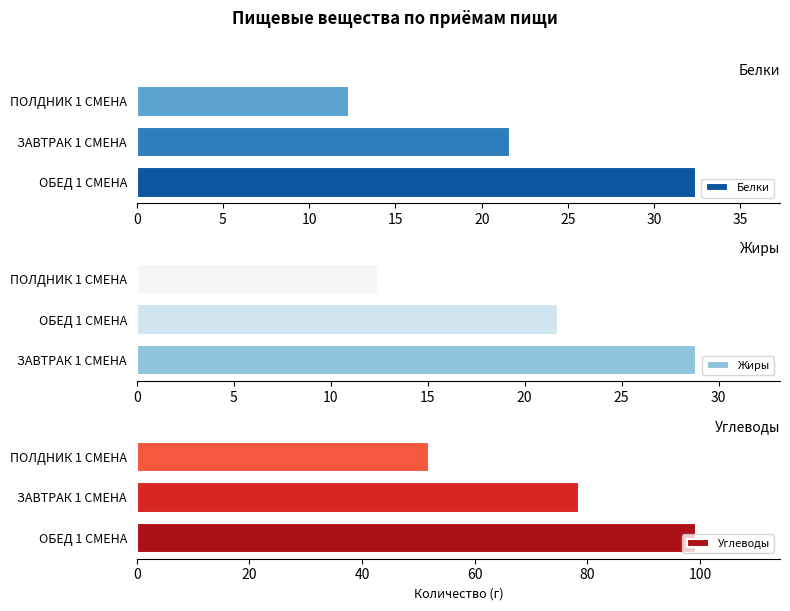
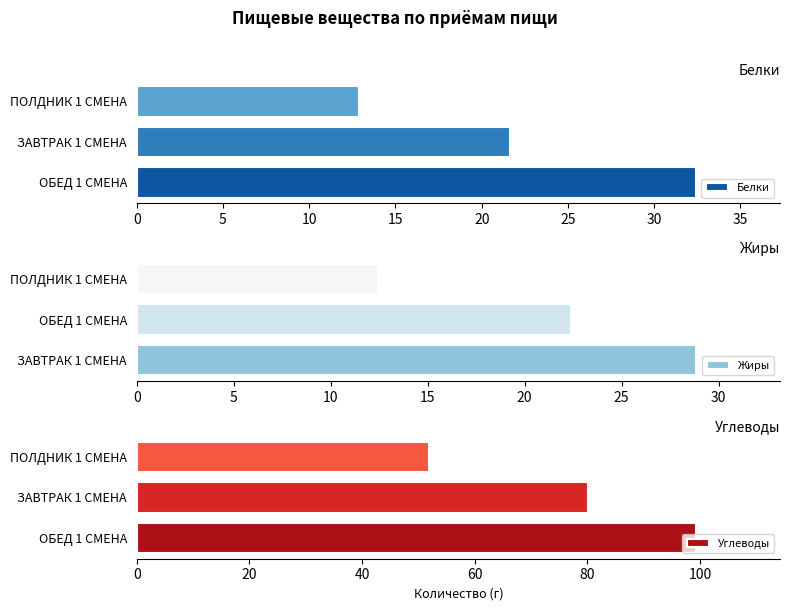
  {
    "Белки": {
-     "ПОЛДНИК 1 СМЕНА": 12.3,
+     "ПОЛДНИК 1 СМЕНА": 12.9,
      "ЗАВТРАК 1 СМЕНА": 21.6,
      "ОБЕД 1 СМЕНА": 32.4
    },
    "Жиры": {
      "ПОЛДНИК 1 СМЕНА": 12.4,
-     "ОБЕД 1 СМЕНА": 21.7,
+     "ОБЕД 1 СМЕНА": 22.4,
      "ЗАВТРАК 1 СМЕНА": 28.8
    },
    "Углеводы": {
      "ПОЛДНИК 1 СМЕНА": 52,
-     "ЗАВТРАК 1 СМЕНА": 79
+     "ЗАВТРАК 1 СМЕНА": 80
    }
  }
